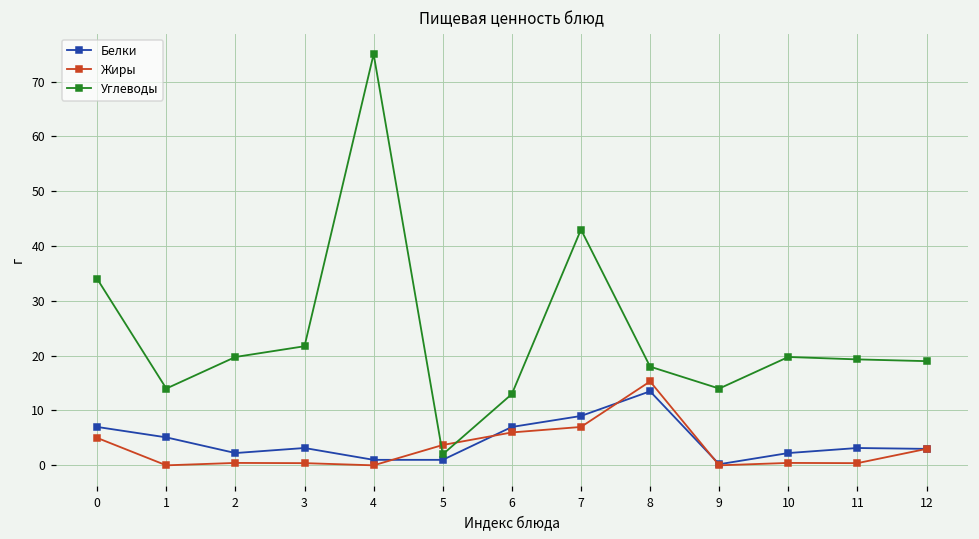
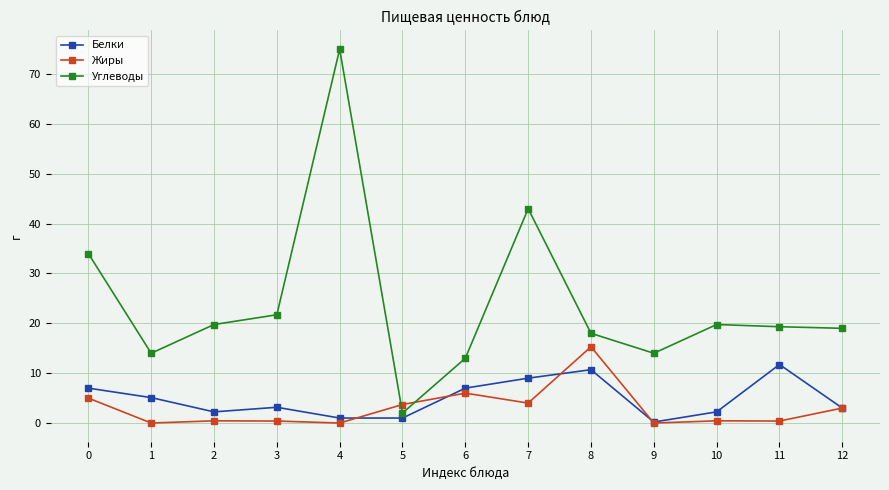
  {
    "Белки": {
      "0": 7,
      "1": 5,
      "2": 2,
      "3": 3,
      "4": 1,
      "5": 1,
      "6": 7,
      "7": 9,
-     "8": 14,
+     "8": 11,
      "10": 2,
-     "11": 3
+     "11": 12
    },
    "Жиры": {
      "0": 5,
      "1": 0,
      "2": 0,
      "3": 0,
      "4": 0,
      "5": 4,
      "6": 6,
-     "7": 7,
+     "7": 4,
      "8": 15,
      "10": 0,
      "11": 0
    },
    "Углеводы": {
      "0": 34,
      "1": 14,
      "2": 20,
      "3": 22,
      "4": 75,
      "5": 2,
      "6": 13,
      "7": 43,
      "8": 18,
      "9": 14,
      "10": 20,
      "11": 19,
      "12": 19
    }
  }
